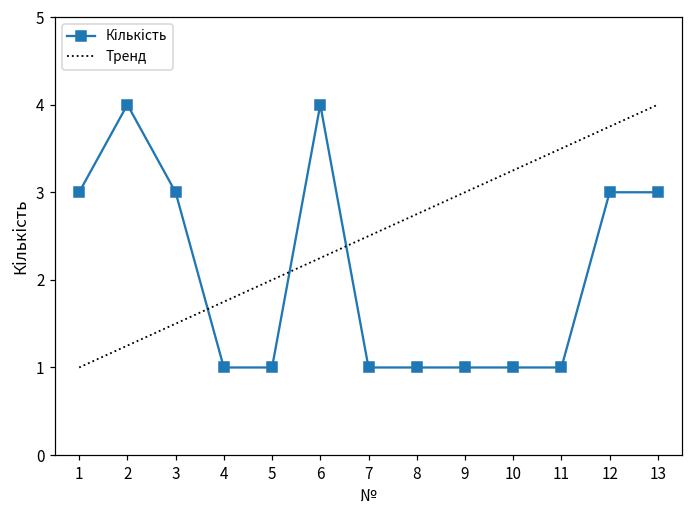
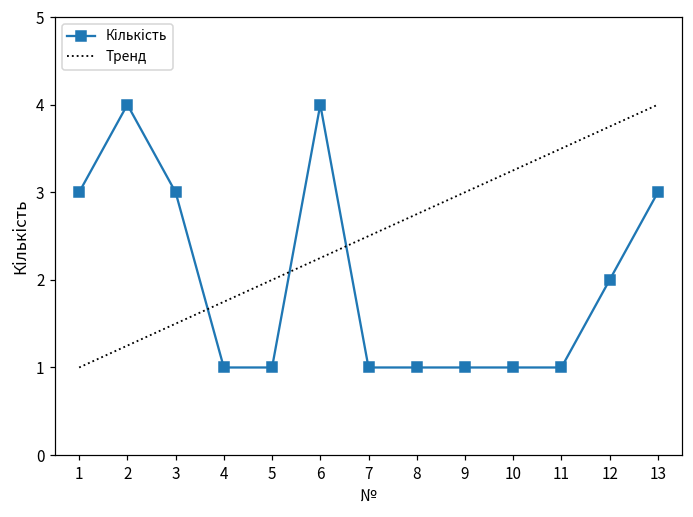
  {
    "Кількість": {
      "1": 3,
      "2": 4,
      "3": 3,
      "4": 1,
      "5": 1,
      "6": 4,
      "7": 1,
      "8": 1,
      "9": 1,
      "10": 1,
      "11": 1,
-     "12": 3,
+     "12": 2,
      "13": 3
    },
    "Тренд": {
      "1": 1,
      "13": 4
    }
  }
